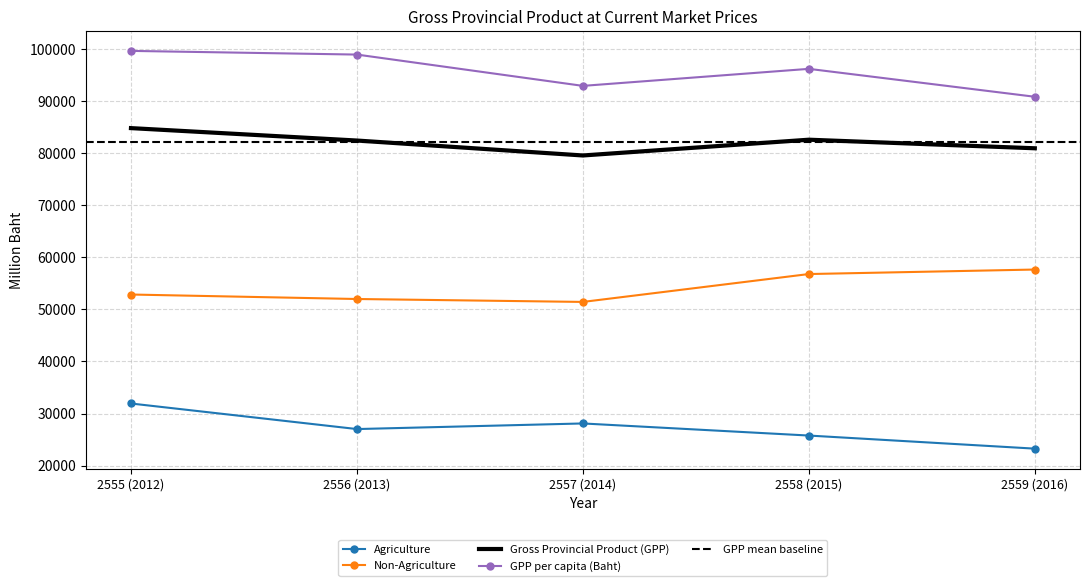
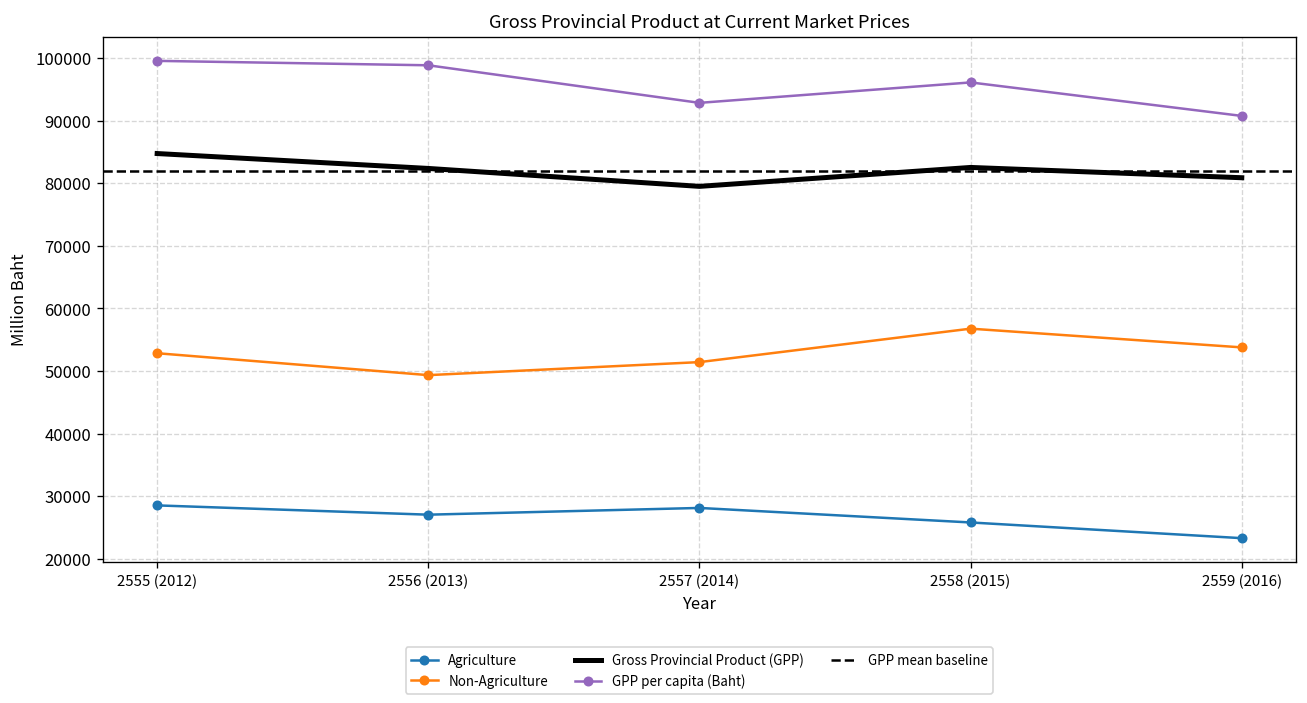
  {
    "Agriculture": {
-     "2555 (2012)": 32000,
+     "2555 (2012)": 29000,
      "2556 (2013)": 27000,
      "2557 (2014)": 28000,
      "2558 (2015)": 26000,
      "2559 (2016)": 23000
    },
    "Non-Agriculture": {
      "2555 (2012)": 53000,
-     "2556 (2013)": 52000,
+     "2556 (2013)": 49000,
      "2557 (2014)": 51000,
      "2558 (2015)": 57000,
-     "2559 (2016)": 58000
+     "2559 (2016)": 54000
    },
    "Gross Provincial Product (GPP)": {
      "2555 (2012)": 85000,
      "2556 (2013)": 82000,
      "2557 (2014)": 80000,
      "2558 (2015)": 83000,
      "2559 (2016)": 81000
    },
    "GPP per capita (Baht)": {
      "2555 (2012)": 100000,
      "2556 (2013)": 99000,
      "2557 (2014)": 93000,
      "2558 (2015)": 96000,
      "2559 (2016)": 91000
    }
  }
